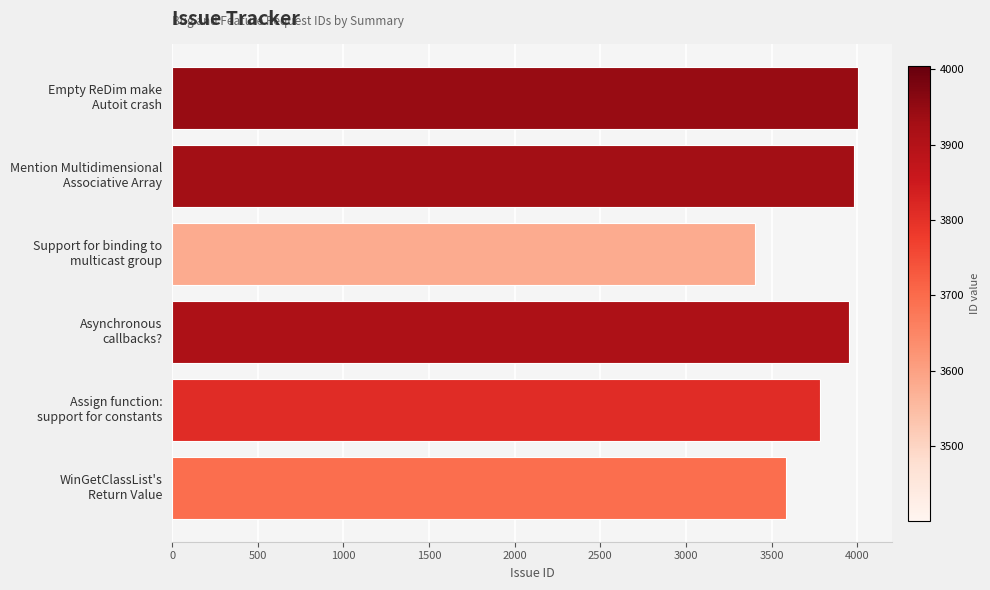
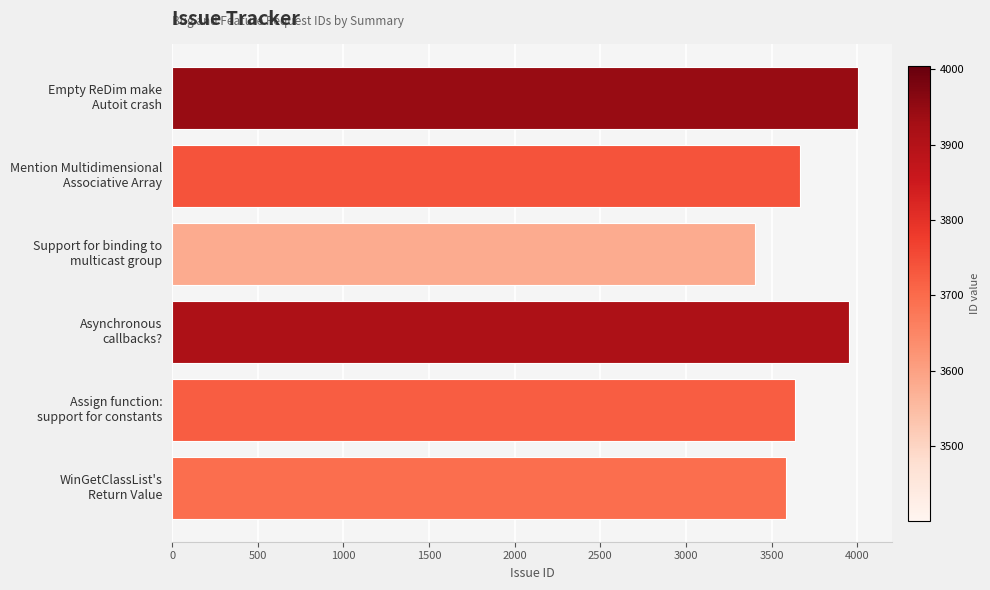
  {
    "Empty ReDim make Autoit crash": 4010,
-   "Mention Multidimensional Associative Array": 3980,
+   "Mention Multidimensional Associative Array": 3670,
    "Support for binding to multicast group": 3400,
    "Asynchronous callbacks?": 3950,
-   "Assign function: support for constants": 3780,
+   "Assign function: support for constants": 3640,
    "WinGetClassList's Return Value": 3590
  }
